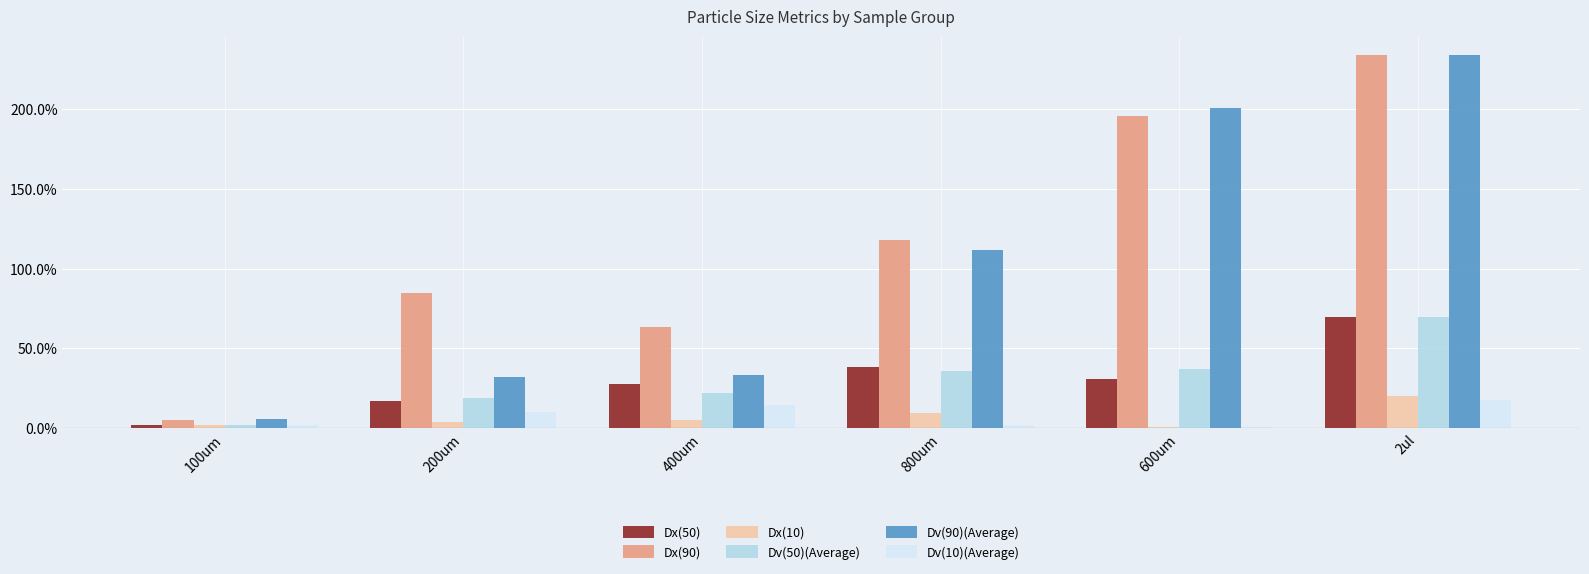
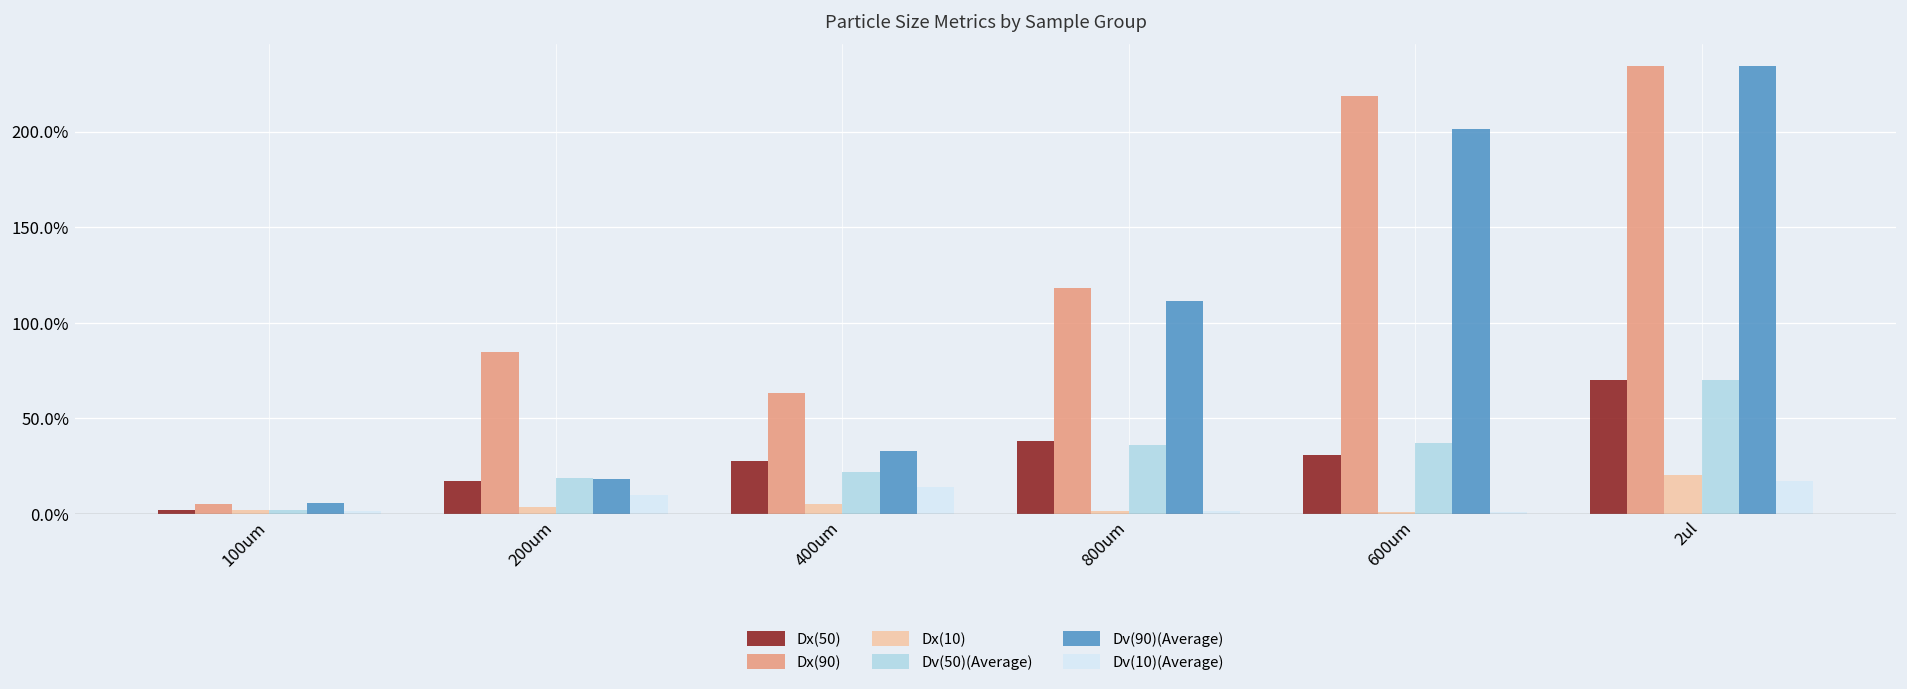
  {
    "Dx(50)": {
      "100um": "2%",
      "200um": "17%",
      "400um": "28%",
      "800um": "38%",
      "600um": "31%",
      "2ul": "70%"
    },
    "Dx(90)": {
      "100um": "5%",
      "200um": "85%",
      "400um": "63%",
      "800um": "118%",
-     "600um": "196%",
+     "600um": "218%",
      "2ul": "234%"
    },
    "Dx(10)": {
      "100um": "2%",
      "200um": "4%",
      "400um": "5%",
-     "800um": "9%",
+     "800um": "2%",
      "2ul": "20%"
    },
    "Dv(90)(Average)": {
      "100um": "6%",
-     "200um": "32%",
+     "200um": "18%",
      "400um": "33%",
      "800um": "112%",
      "600um": "201%",
      "2ul": "234%"
    }
  }
